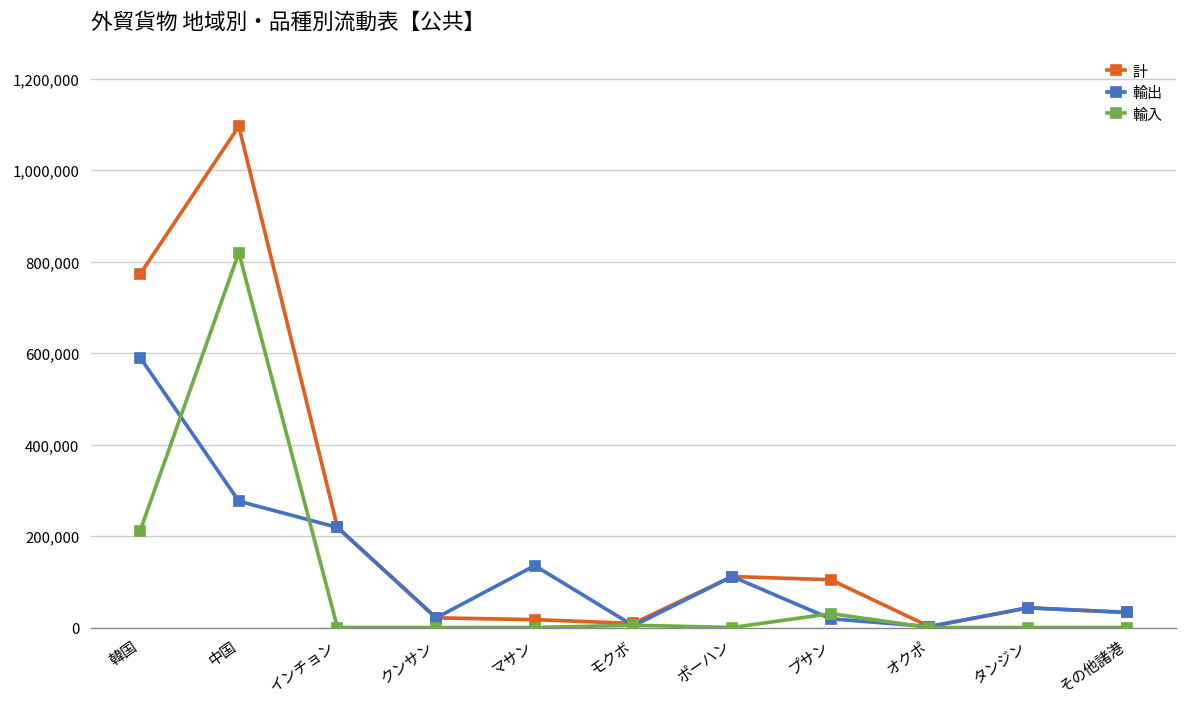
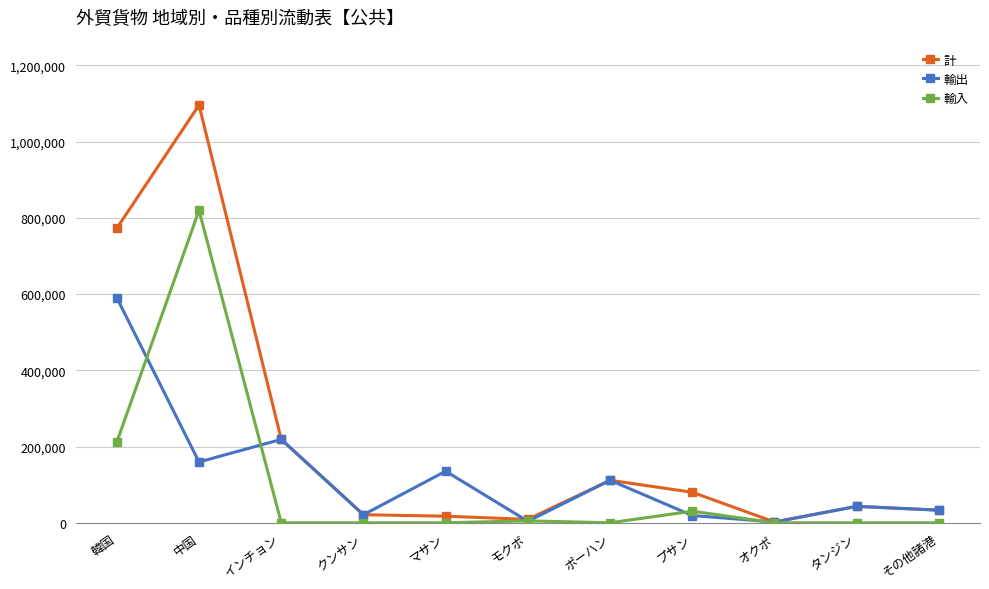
  {
    "計": {
      "韓国": "770,000",
      "中国": "1,100,000",
      "マサン": "20,000",
-     "プサン": "100,000"
+     "プサン": "80,000"
    },
    "輸出": {
      "韓国": "590,000",
-     "中国": "280,000",
+     "中国": "160,000",
      "マサン": "140,000",
      "プサン": "20,000"
    },
    "輸入": {
      "韓国": "210,000",
      "中国": "820,000",
      "インチョン": "0",
      "クンサン": "0",
      "マサン": "0",
      "ポーハン": "0",
      "プサン": "30,000",
      "タンジン": "0",
      "その他諸港": "0"
    }
  }
